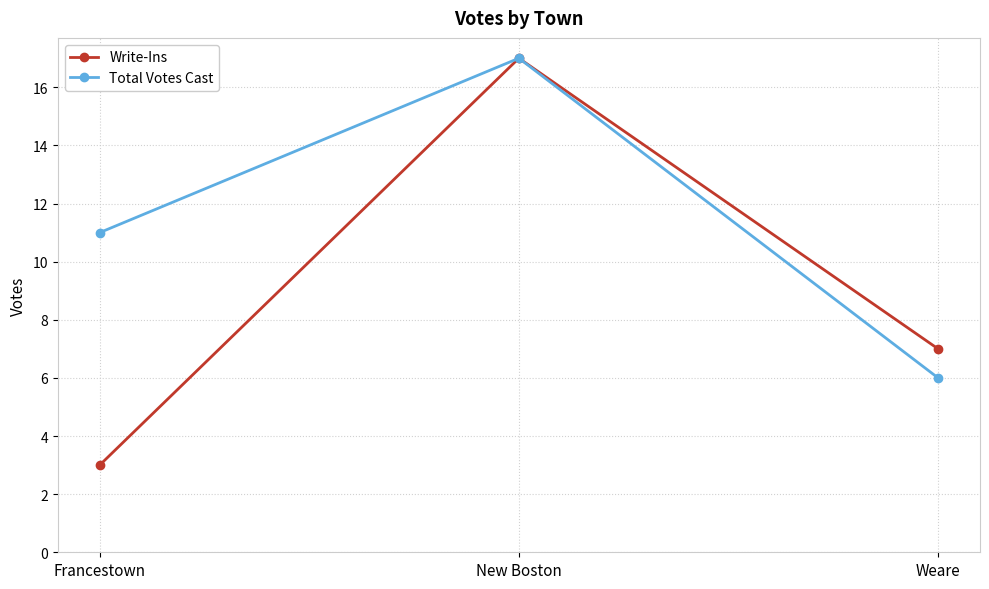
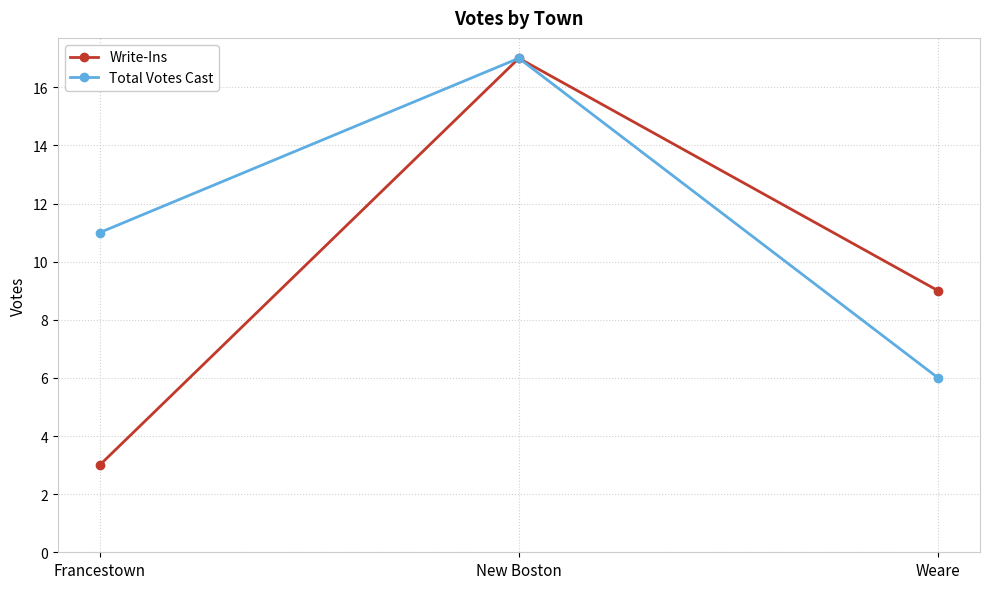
  {
    "Write-Ins": {
      "Francestown": 3,
-     "Weare": 7
+     "Weare": 9
    },
    "Total Votes Cast": {
      "Francestown": 11,
      "Weare": 6
    }
  }
